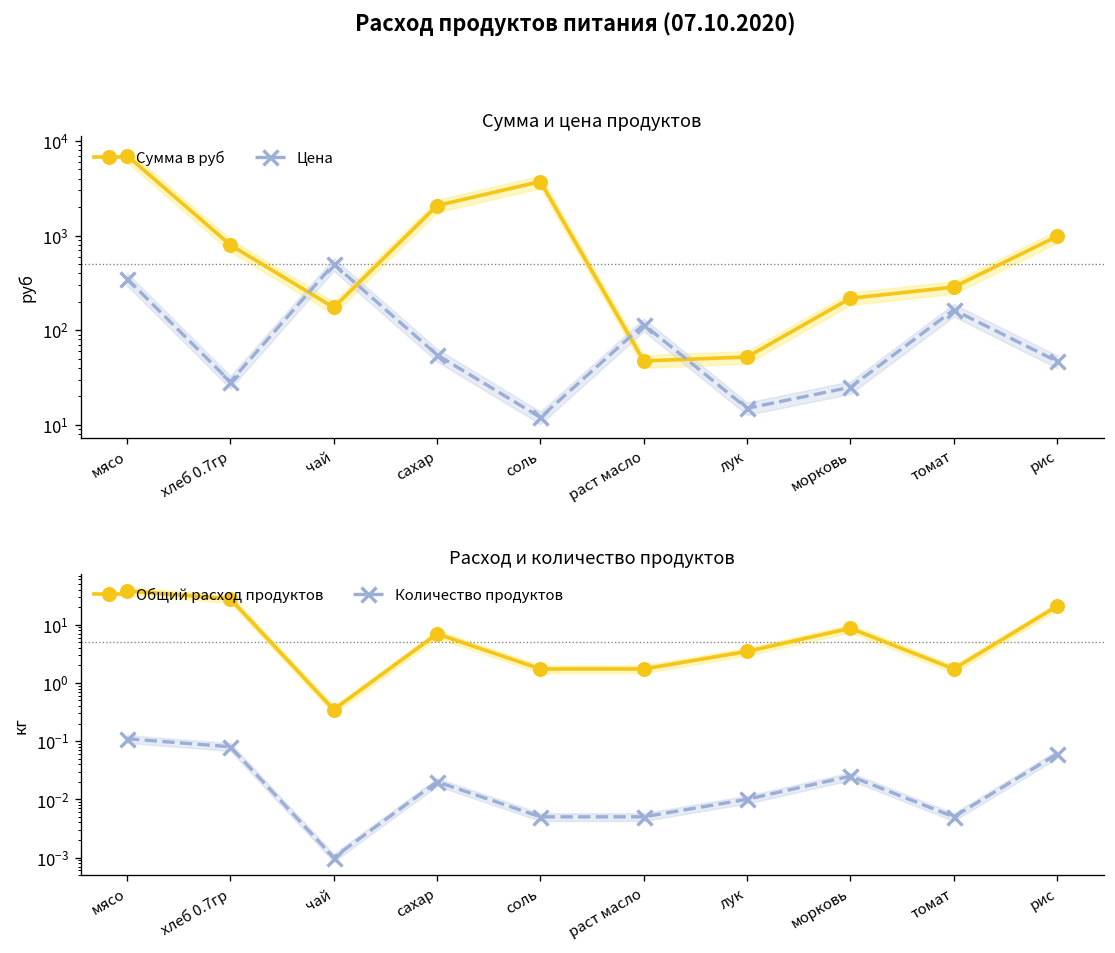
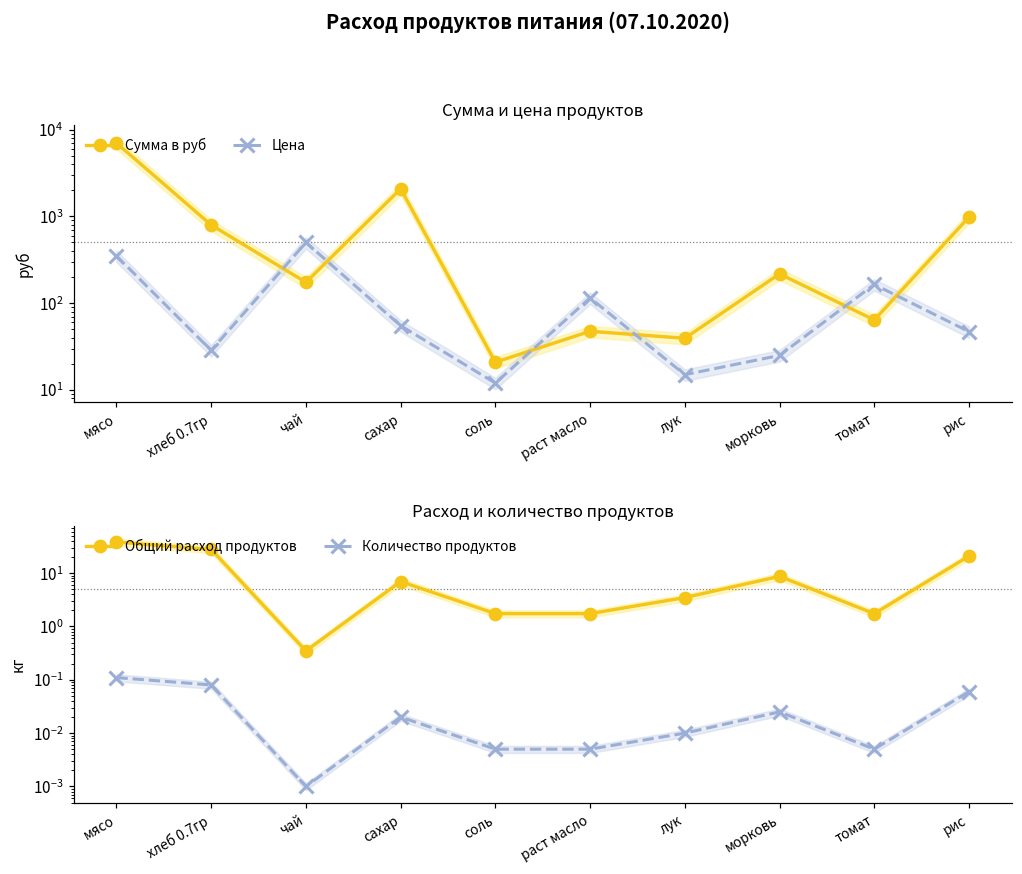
  {
    "Сумма и цена продуктов": {
      "Сумма в руб": {
        "мясо": 7000,
        "хлеб 0.7гр": 800,
        "чай": 170,
        "сахар": 2100,
-       "соль": 4000,
+       "соль": 21,
        "раст масло": 50,
-       "лук": 50,
+       "лук": 40,
        "морковь": 220,
-       "томат": 290,
+       "томат": 60,
        "рис": 1000
      }
    },
    "Расход и количество продуктов": {
      "Общий расход продуктов": {
        "мясо": 40,
        "хлеб 0.7гр": 30,
        "чай": 0.3,
        "сахар": 7,
        "соль": 1.7,
        "раст масло": 1.7,
        "лук": 3,
        "морковь": 9,
        "томат": 1.7,
        "рис": 21
      }
    }
  }
